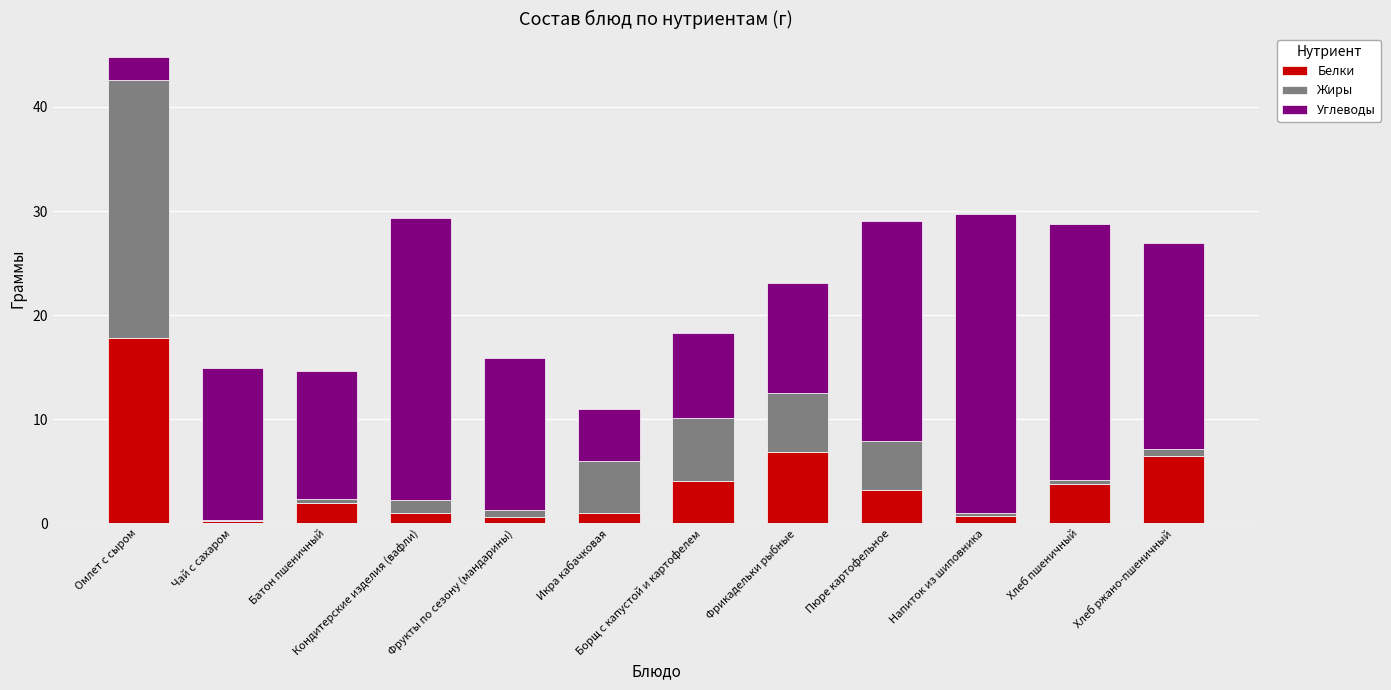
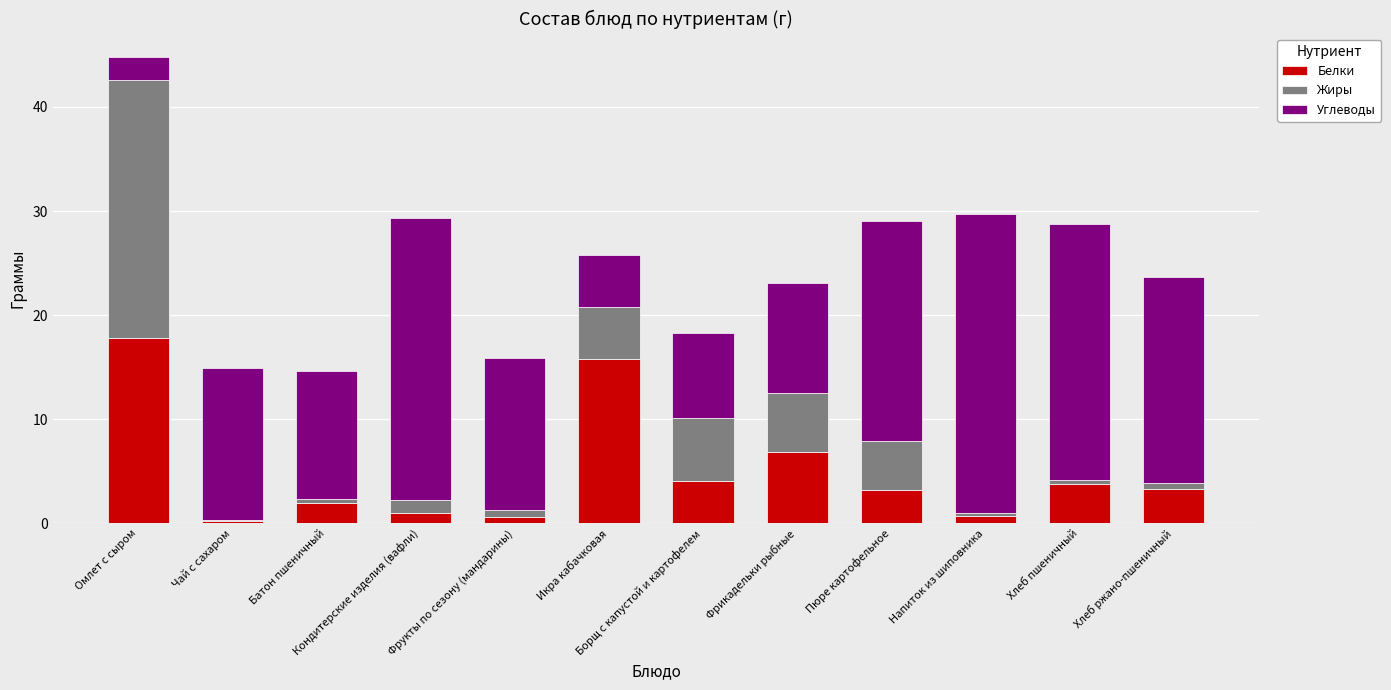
  {
    "Белки": {
      "Омлет с сыром": 17.8,
      "Батон пшеничный": 2.0,
      "Кондитерские изделия (вафли)": 1.0,
      "Фрукты по сезону (мандарины)": 0.6,
-     "Икра кабачковая": 1.0,
+     "Икра кабачковая": 15.8,
      "Борщ с капустой и картофелем": 4.1,
      "Фрикадельки рыбные": 6.9,
      "Пюре картофельное": 3.2,
      "Напиток из шиповника": 0.7,
      "Хлеб пшеничный": 3.8,
-     "Хлеб ржано-пшеничный": 6.5
+     "Хлеб ржано-пшеничный": 3.3
    },
    "Жиры": {
      "Омлет с сыром": 24.8,
      "Батон пшеничный": 0.3,
      "Кондитерские изделия (вафли)": 1.2,
      "Фрукты по сезону (мандарины)": 0.7,
      "Икра кабачковая": 5.0,
      "Борщ с капустой и картофелем": 6.0,
      "Фрикадельки рыбные": 5.6,
      "Пюре картофельное": 4.7,
      "Напиток из шиповника": 0.3,
      "Хлеб пшеничный": 0.4,
      "Хлеб ржано-пшеничный": 0.6
    },
    "Углеводы": {
      "Омлет с сыром": 2.2,
      "Чай с сахаром": 14.6,
      "Батон пшеничный": 12.3,
      "Кондитерские изделия (вафли)": 27.1,
      "Фрукты по сезону (мандарины)": 14.6,
      "Икра кабачковая": 5.0,
      "Борщ с капустой и картофелем": 8.2,
      "Фрикадельки рыбные": 10.6,
      "Пюре картофельное": 21.1,
      "Напиток из шиповника": 28.7,
      "Хлеб пшеничный": 24.6,
      "Хлеб ржано-пшеничный": 19.8
    }
  }
